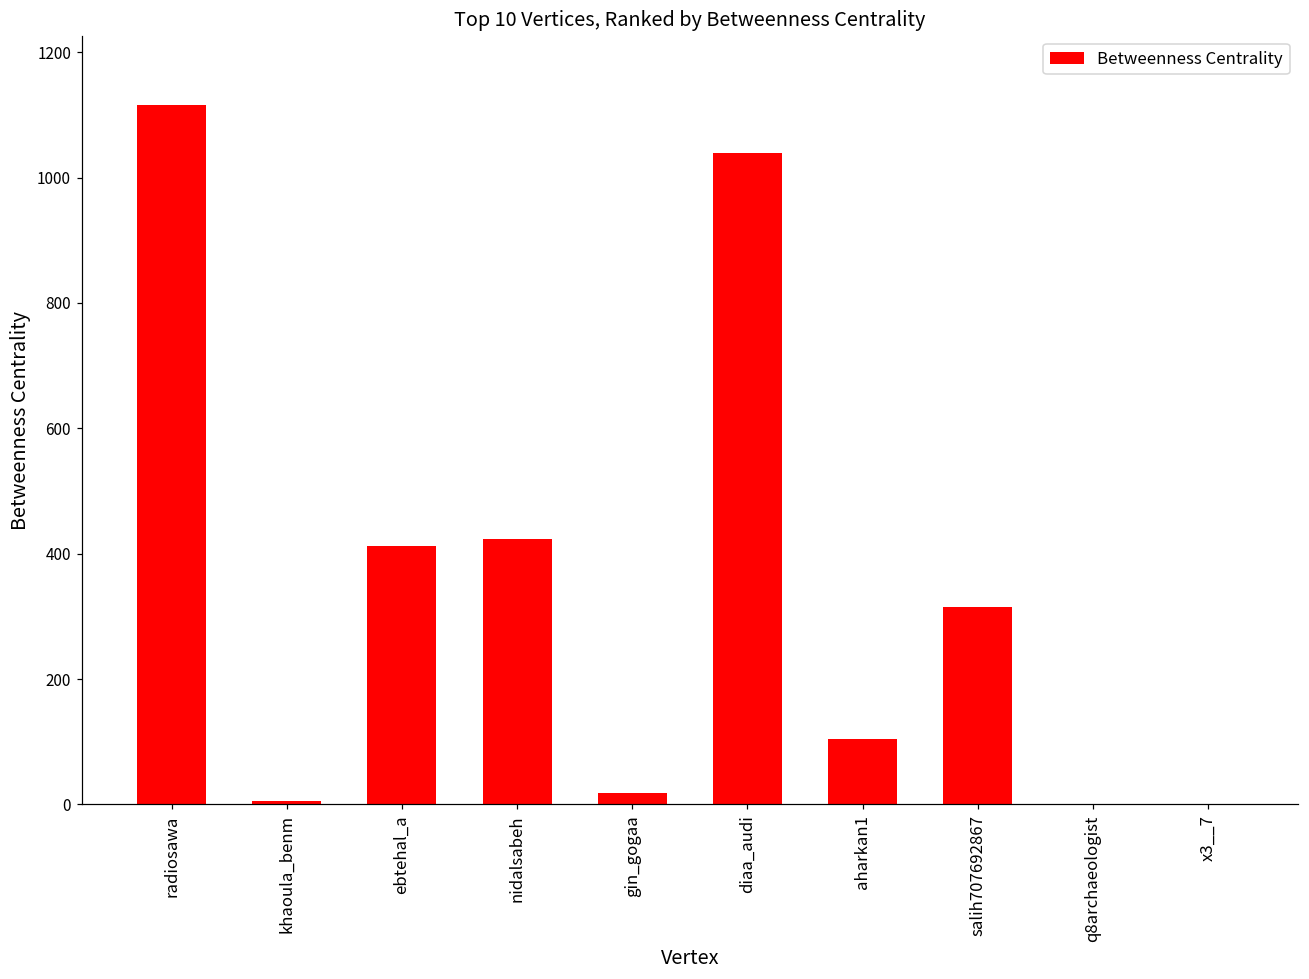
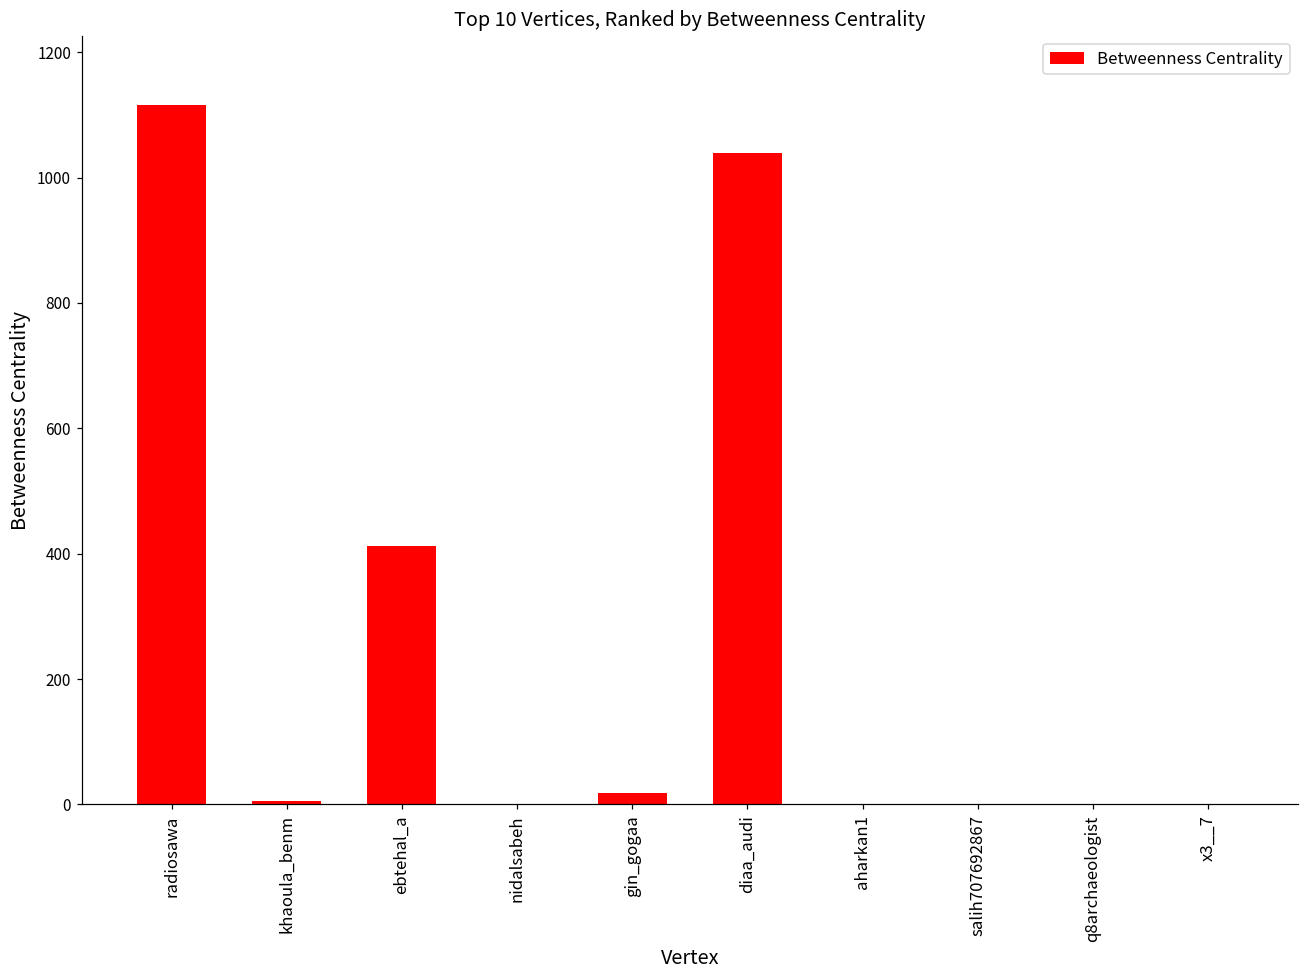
  {
    "radiosawa": 1120,
    "khaoula_benm": 10,
    "ebtehal_a": 410,
-   "nidalsabeh": 420,
+   "nidalsabeh": 0,
    "gin_gogaa": 20,
    "diaa_audi": 1040,
-   "aharkan1": 100,
-   "salih707692867": 320,
+   "aharkan1": 0,
+   "salih707692867": 0,
    "q8archaeologist": 0,
    "x3__7": 0
  }
